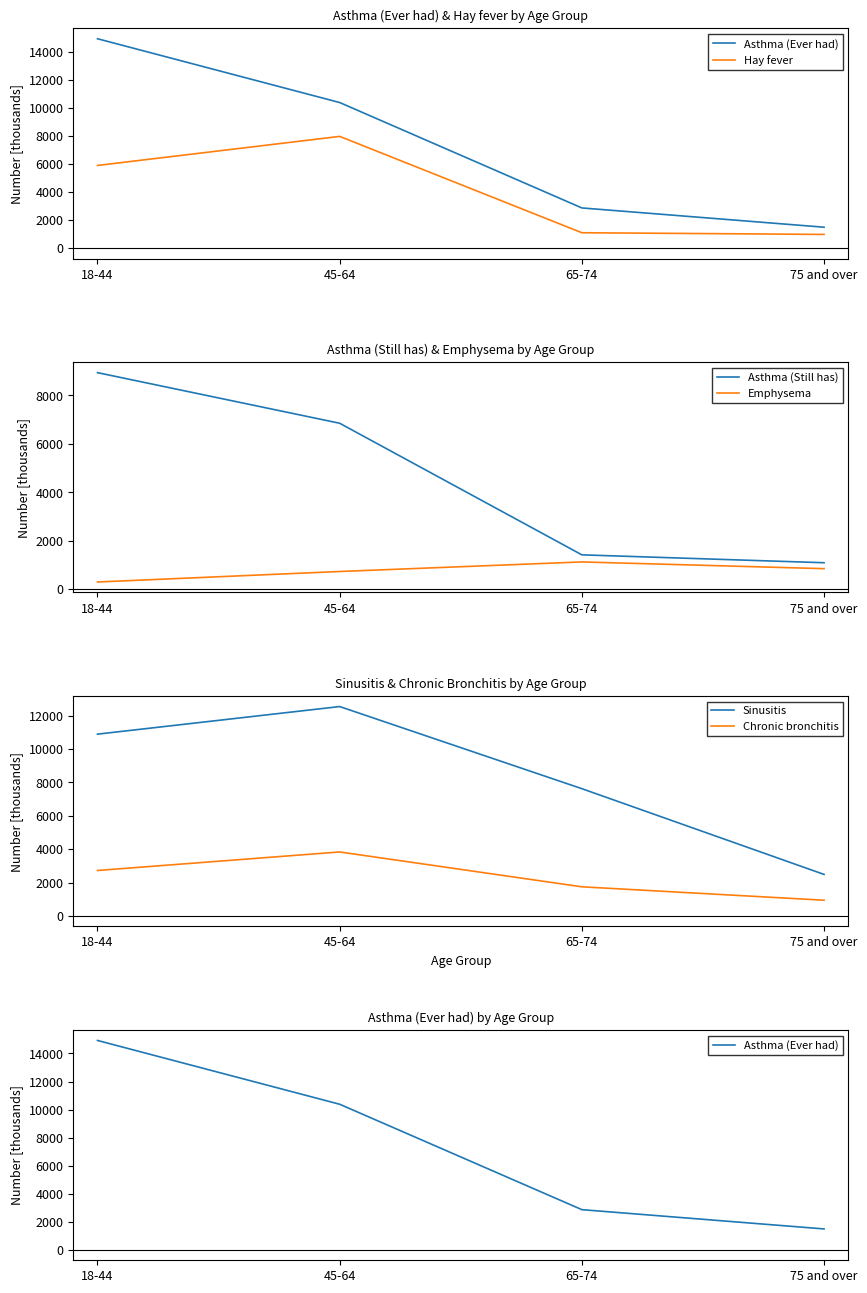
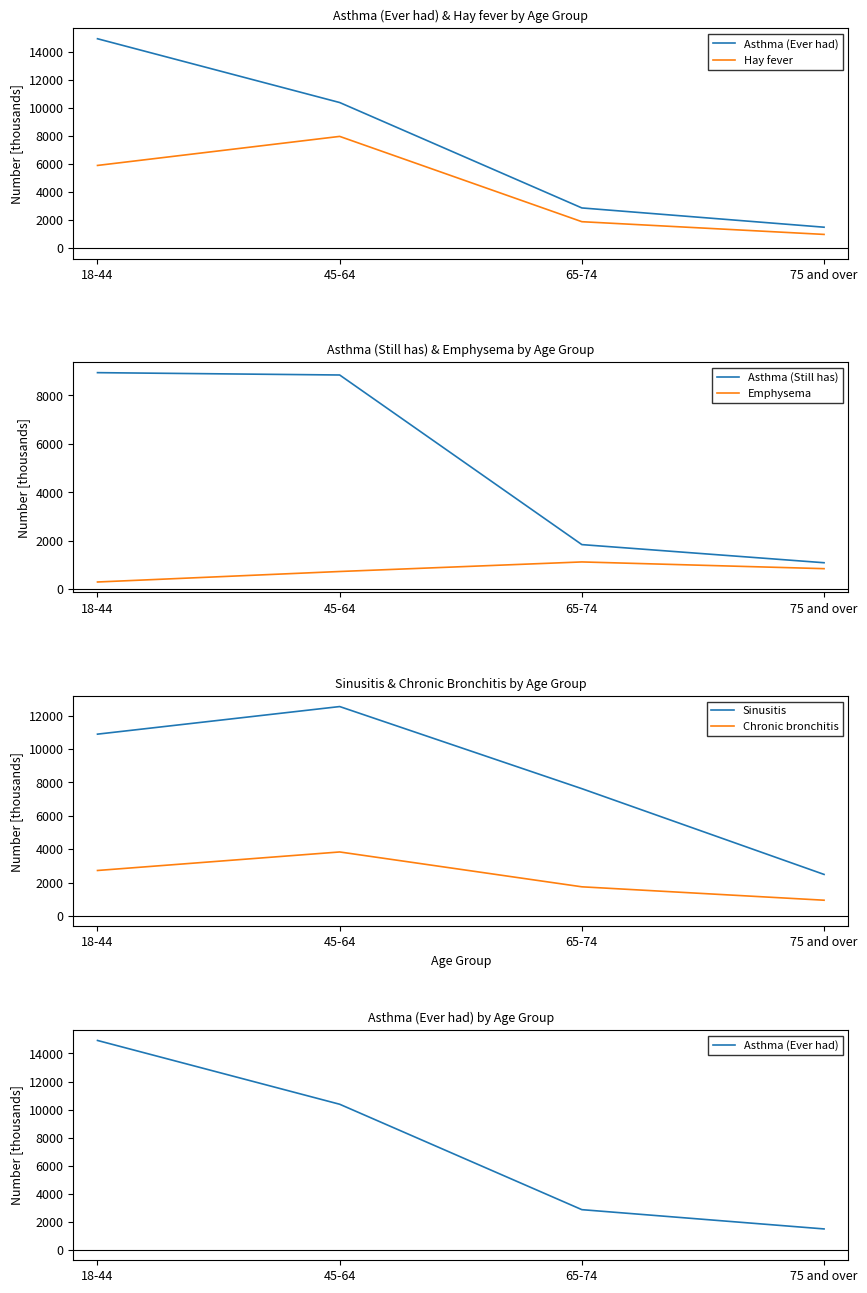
  {
    "Asthma (Ever had) & Hay fever by Age Group": {
      "Asthma (Ever had)": {
        "18-44": 14900,
        "45-64": 10400,
        "65-74": 2900,
        "75 and over": 1500
      },
      "Hay fever": {
        "18-44": 5900,
        "45-64": 8000,
-       "65-74": 1100,
+       "65-74": 1900,
        "75 and over": 1000
      }
    },
    "Asthma (Still has) & Emphysema by Age Group": {
      "Asthma (Still has)": {
        "18-44": 8900,
-       "45-64": 6900,
-       "65-74": 1400,
+       "45-64": 8800,
+       "65-74": 1800,
        "75 and over": 1100
      },
      "Emphysema": {
        "18-44": 300,
        "45-64": 700,
        "65-74": 1100,
        "75 and over": 800
      }
    },
    "Sinusitis & Chronic Bronchitis by Age Group": {
      "Sinusitis": {
        "18-44": 10900,
        "45-64": 12500,
        "65-74": 7600,
        "75 and over": 2500
      },
      "Chronic bronchitis": {
        "18-44": 2700,
        "45-64": 3800,
        "65-74": 1700,
        "75 and over": 900
      }
    },
    "Asthma (Ever had) by Age Group": {
      "18-44": 14900,
      "45-64": 10400,
      "65-74": 2900,
      "75 and over": 1500
    }
  }
